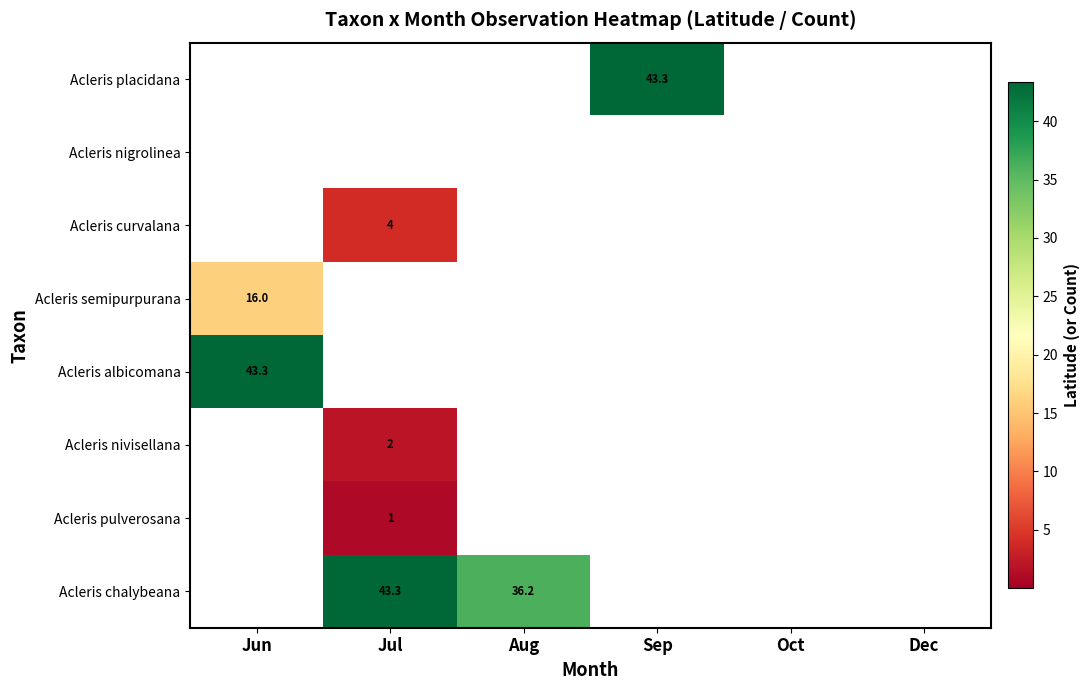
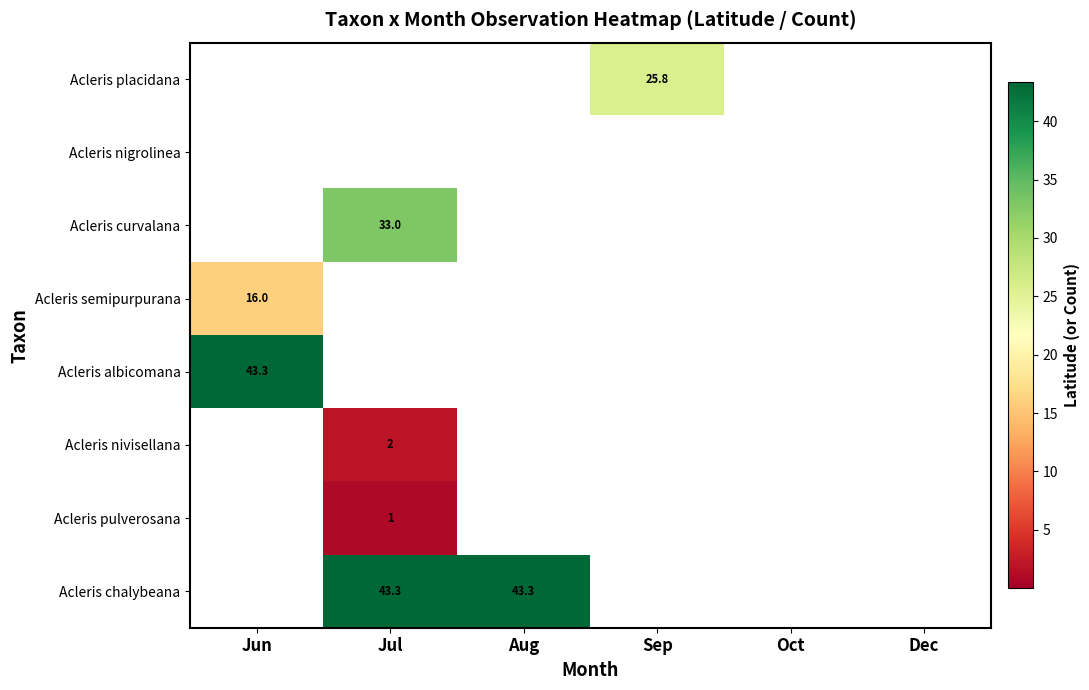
  {
    "Acleris placidana": {
-     "Sep": 43.3
+     "Sep": 25.8
    },
    "Acleris curvalana": {
-     "Jul": 4
+     "Jul": 33.0
    },
    "Acleris semipurpurana": {
      "Jun": 16.0
    },
    "Acleris albicomana": {
      "Jun": 43.3
    },
    "Acleris nivisellana": {
      "Jul": 2
    },
    "Acleris pulverosana": {
      "Jul": 1
    },
    "Acleris chalybeana": {
      "Jul": 43.3,
-     "Aug": 36.2
+     "Aug": 43.3
    }
  }
